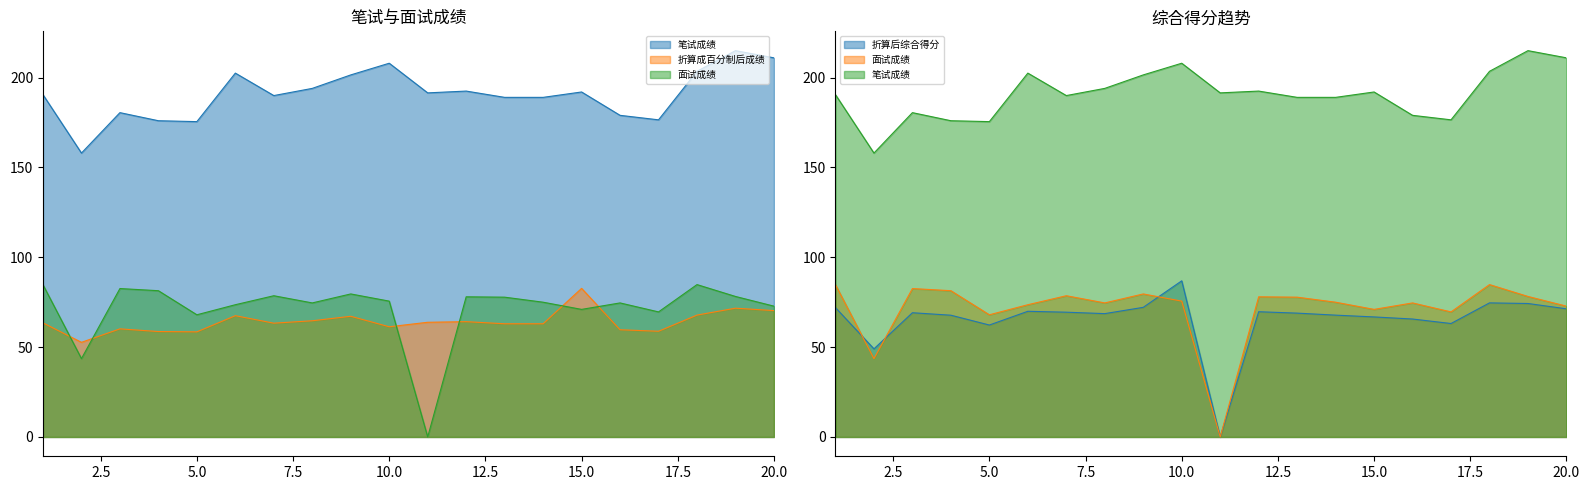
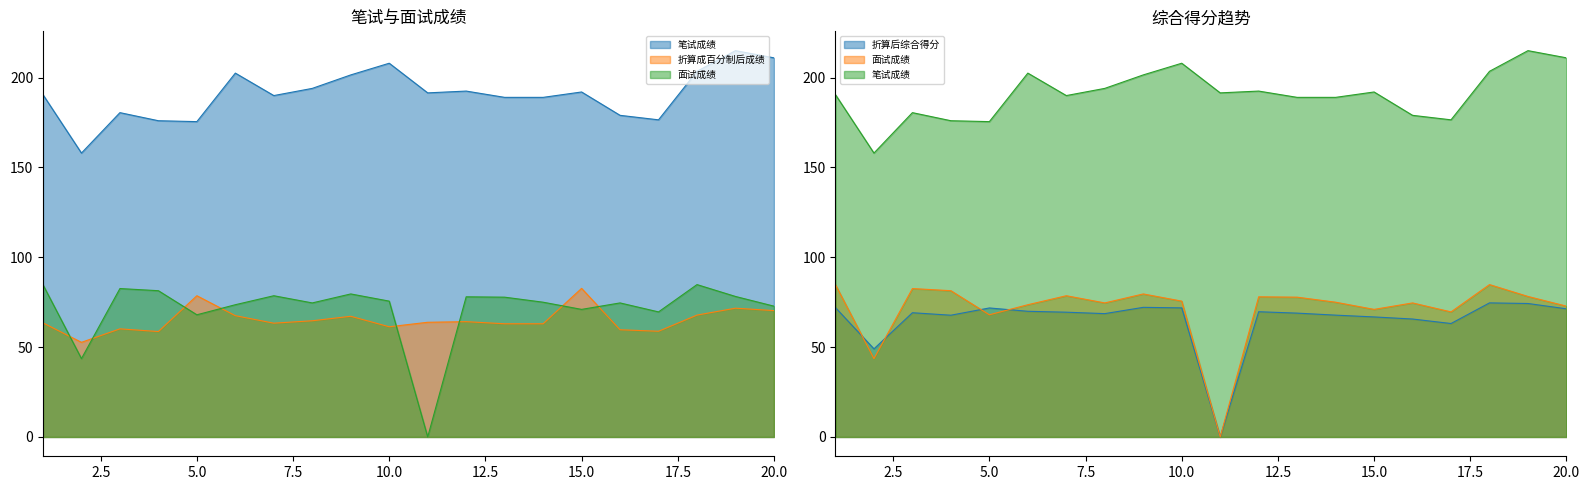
  {
    "笔试与面试成绩": {
      "折算成百分制后成绩": {
-       "5.0": 59,
+       "5.0": 79,
        "10.0": 61,
        "15.0": 83,
        "20.0": 70
      }
    },
    "综合得分趋势": {
      "折算后综合得分": {
-       "5.0": 62,
-       "10.0": 87,
+       "5.0": 72,
+       "10.0": 72,
        "15.0": 67,
        "20.0": 71
      },
      "面试成绩": {
        "5.0": 68,
        "10.0": 76,
        "15.0": 71,
        "20.0": 73
      },
      "笔试成绩": {
        "5.0": 176,
        "10.0": 208,
        "15.0": 192,
        "20.0": 211
      }
    }
  }
